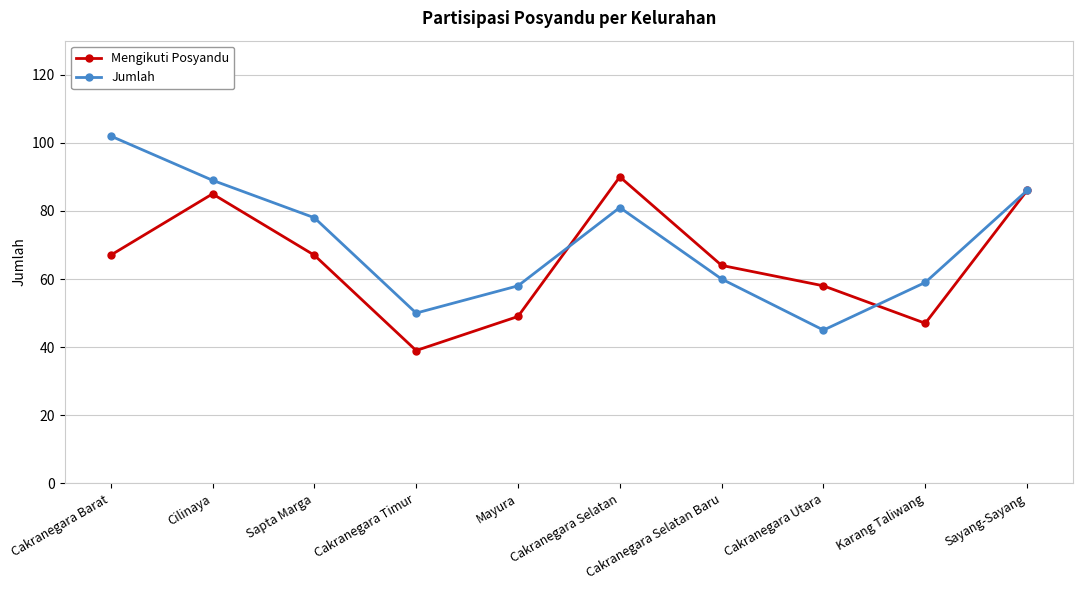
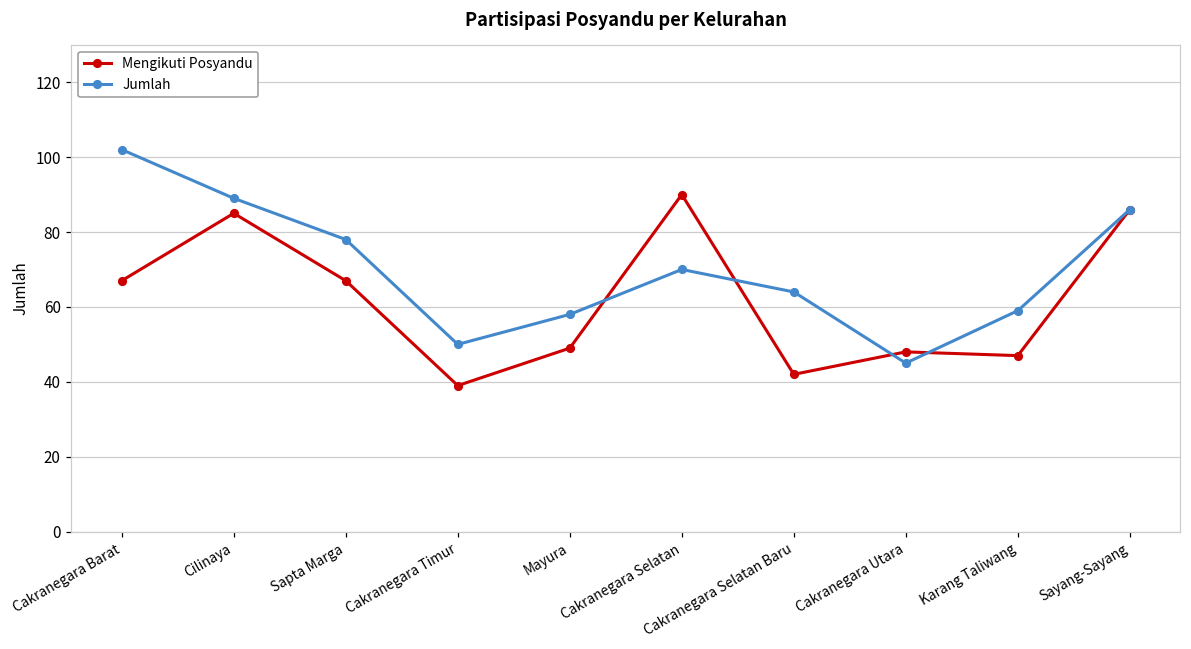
  {
    "Mengikuti Posyandu": {
      "Cakranegara Barat": 67,
      "Cilinaya": 85,
      "Sapta Marga": 67,
      "Cakranegara Timur": 39,
      "Mayura": 49,
      "Cakranegara Selatan": 90,
-     "Cakranegara Selatan Baru": 64,
-     "Cakranegara Utara": 58,
+     "Cakranegara Selatan Baru": 42,
+     "Cakranegara Utara": 48,
      "Karang Taliwang": 47
    },
    "Jumlah": {
      "Cakranegara Barat": 102,
      "Cilinaya": 89,
      "Sapta Marga": 78,
      "Cakranegara Timur": 50,
      "Mayura": 58,
-     "Cakranegara Selatan": 81,
-     "Cakranegara Selatan Baru": 60,
+     "Cakranegara Selatan": 70,
+     "Cakranegara Selatan Baru": 64,
      "Cakranegara Utara": 45,
      "Karang Taliwang": 59
    }
  }
